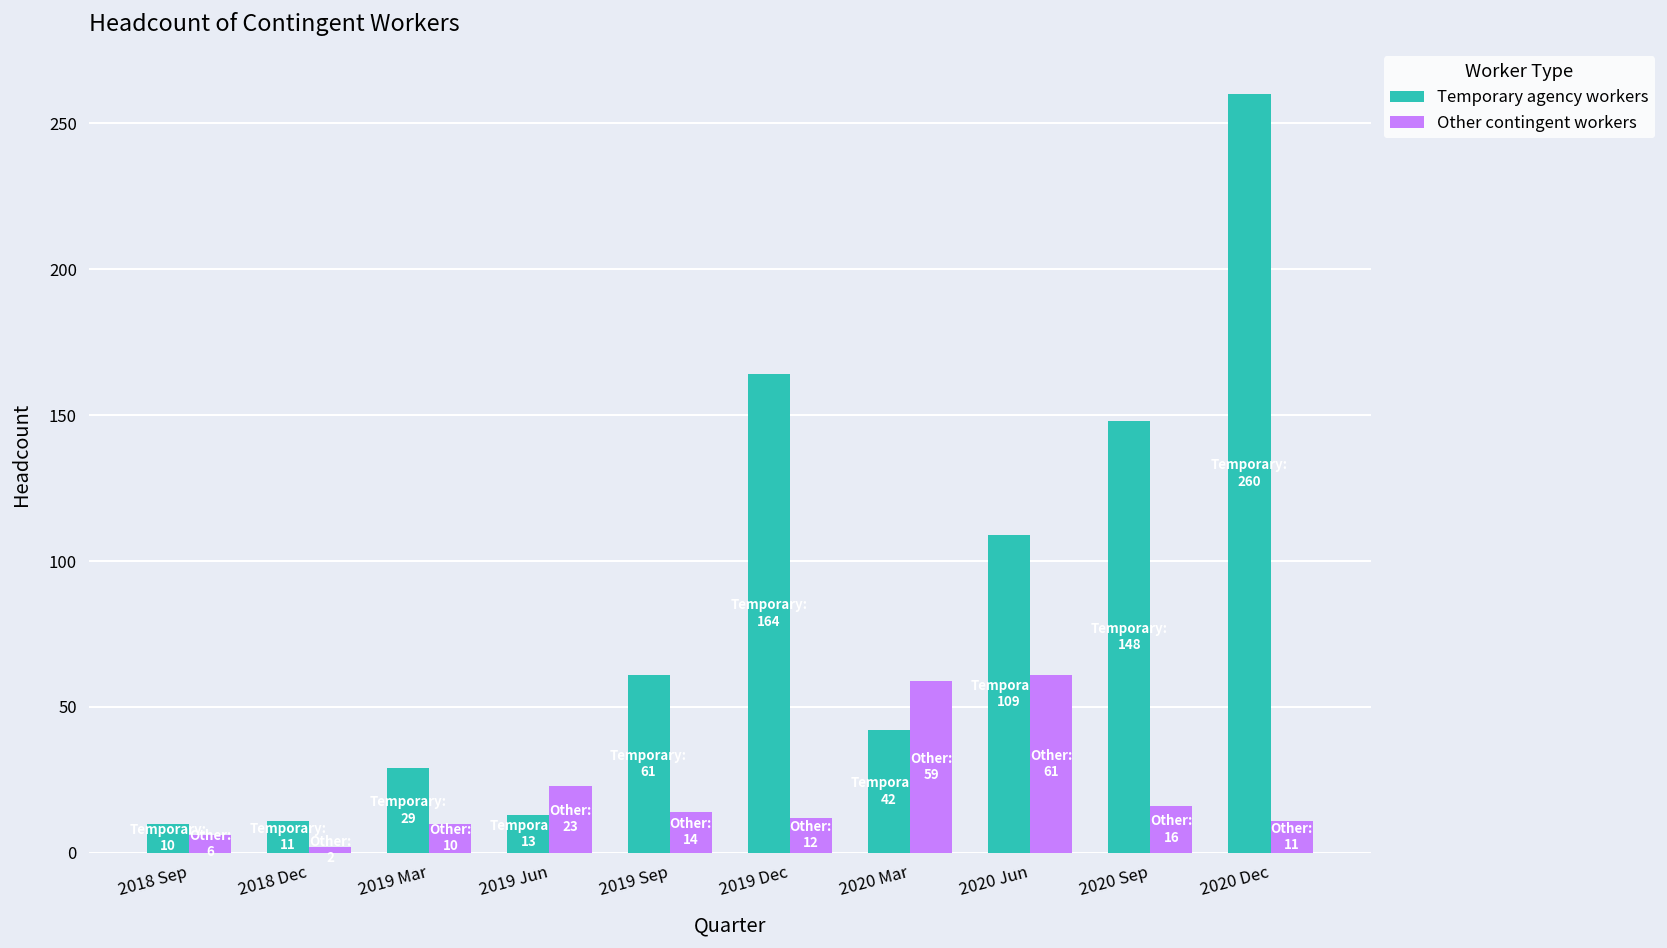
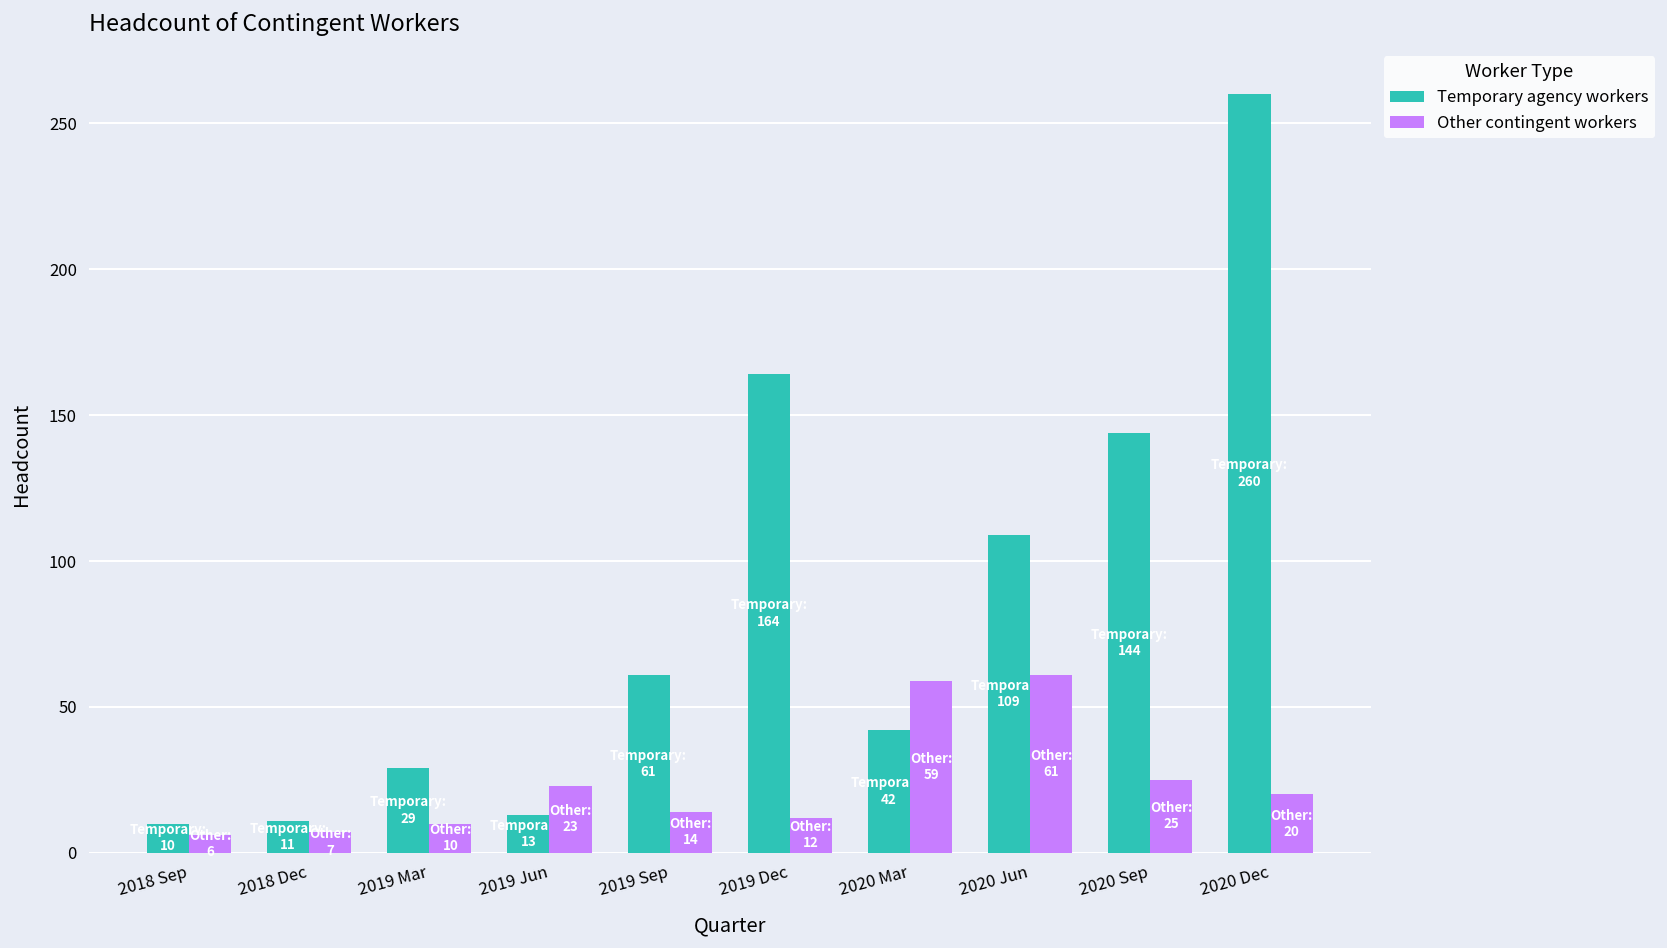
  {
    "Temporary agency workers": {
      "2019 Mar": 29,
      "2019 Jun": 13,
      "2019 Sep": 61,
      "2019 Dec": 164,
      "2020 Mar": 42,
      "2020 Jun": 109,
-     "2020 Sep": 148,
+     "2020 Sep": 144,
      "2020 Dec": 260
    },
    "Other contingent workers": {
-     "2018 Dec": 2,
+     "2018 Dec": 7,
      "2019 Mar": 10,
      "2019 Sep": 14,
      "2019 Dec": 12,
      "2020 Mar": 59,
      "2020 Jun": 61,
-     "2020 Sep": 16,
-     "2020 Dec": 11
+     "2020 Sep": 25,
+     "2020 Dec": 20
    }
  }
